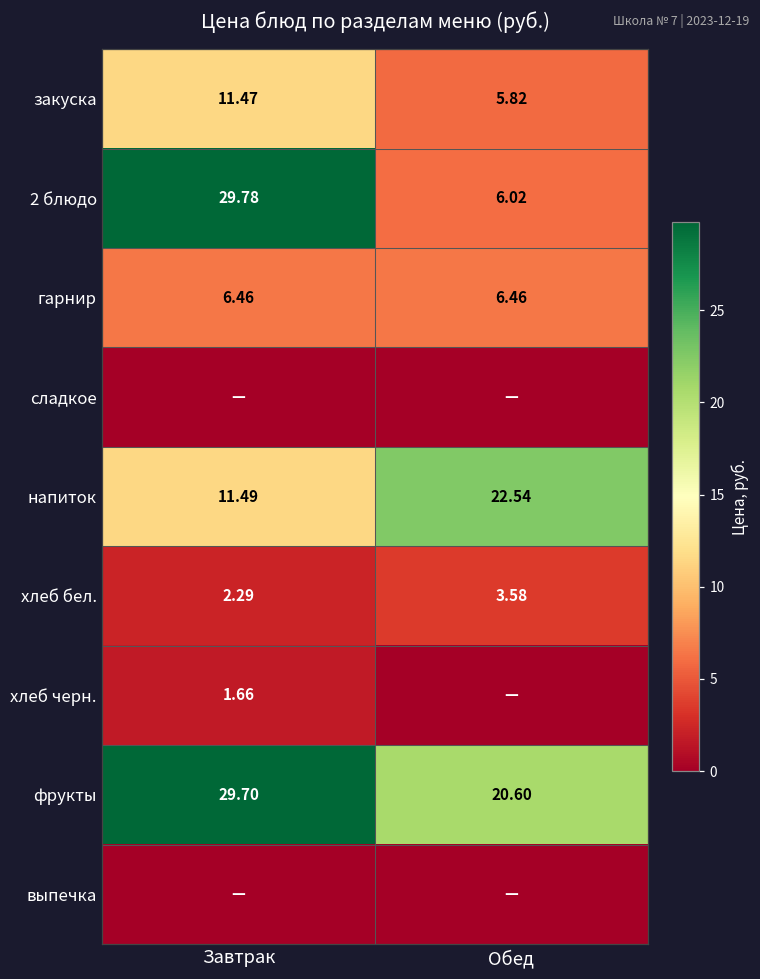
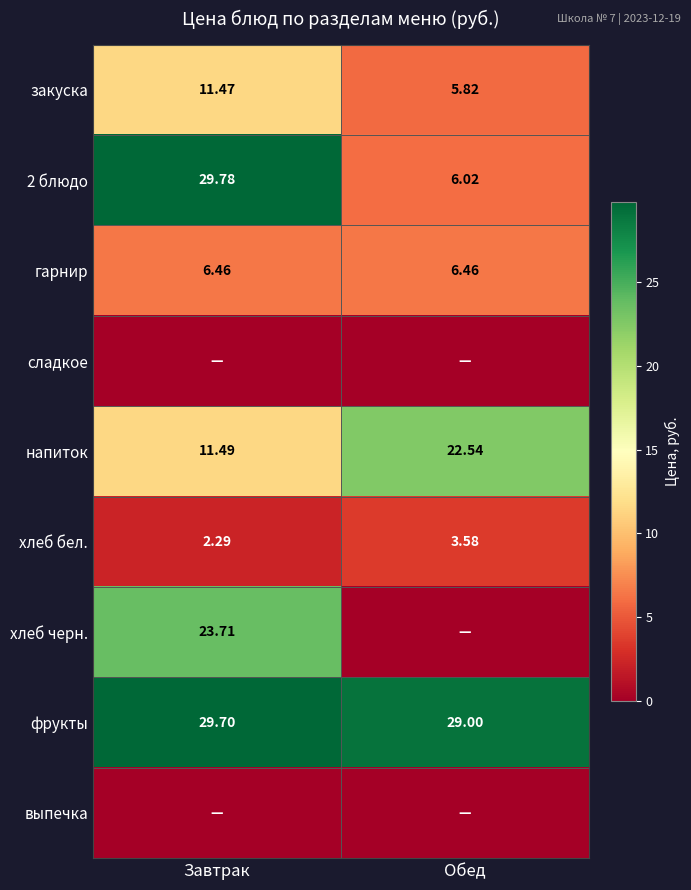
  {
    "закуска": {
      "Завтрак": 11.47,
      "Обед": 5.82
    },
    "2 блюдо": {
      "Завтрак": 29.78,
      "Обед": 6.02
    },
    "гарнир": {
      "Завтрак": 6.46,
      "Обед": 6.46
    },
    "напиток": {
      "Завтрак": 11.49,
      "Обед": 22.54
    },
    "хлеб бел.": {
      "Завтрак": 2.29,
      "Обед": 3.58
    },
    "хлеб черн.": {
-     "Завтрак": 1.66
+     "Завтрак": 23.71
    },
    "фрукты": {
      "Завтрак": 29.70,
-     "Обед": 20.60
+     "Обед": 29.00
    }
  }
